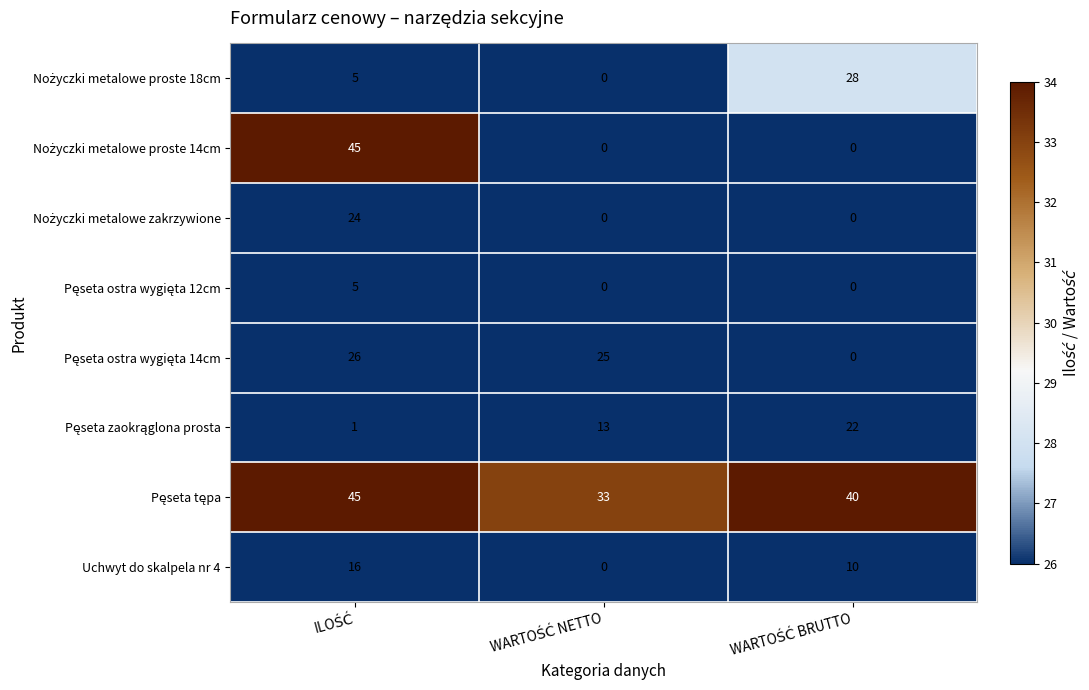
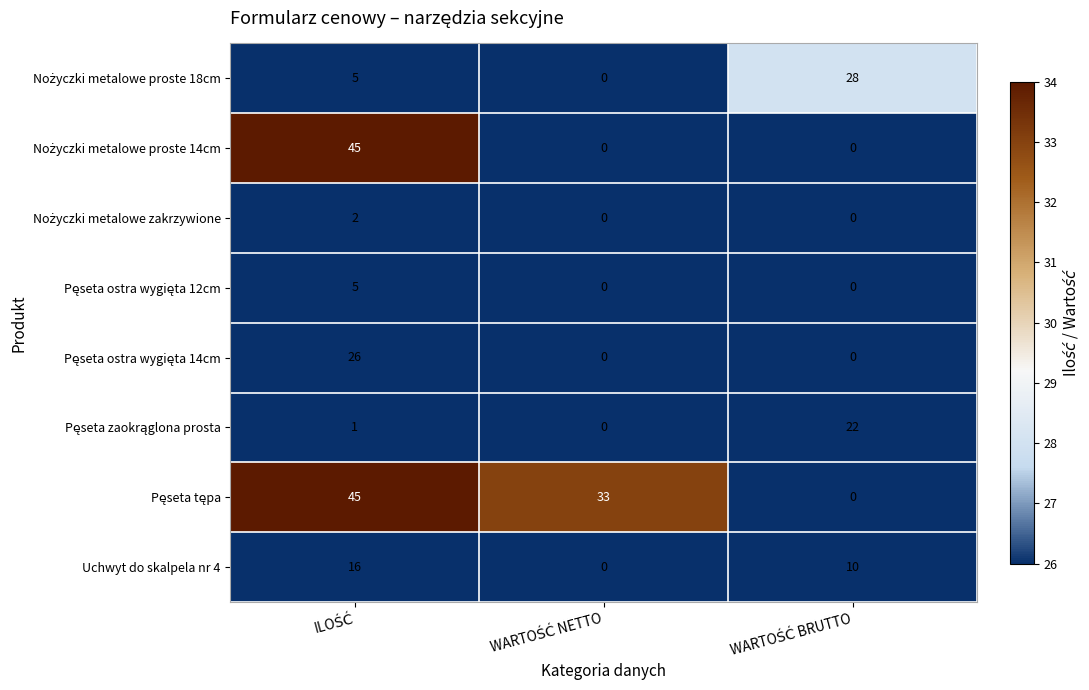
  {
    "Nożyczki metalowe proste 18cm": {
      "ILOŚĆ": 5,
      "WARTOŚĆ NETTO": 0,
      "WARTOŚĆ BRUTTO": 28
    },
    "Nożyczki metalowe proste 14cm": {
      "ILOŚĆ": 45,
      "WARTOŚĆ NETTO": 0,
      "WARTOŚĆ BRUTTO": 0
    },
    "Nożyczki metalowe zakrzywione": {
-     "ILOŚĆ": 24,
+     "ILOŚĆ": 2,
      "WARTOŚĆ NETTO": 0,
      "WARTOŚĆ BRUTTO": 0
    },
    "Pęseta ostra wygięta 12cm": {
      "ILOŚĆ": 5,
      "WARTOŚĆ NETTO": 0,
      "WARTOŚĆ BRUTTO": 0
    },
    "Pęseta ostra wygięta 14cm": {
      "ILOŚĆ": 26,
-     "WARTOŚĆ NETTO": 25,
+     "WARTOŚĆ NETTO": 0,
      "WARTOŚĆ BRUTTO": 0
    },
    "Pęseta zaokrąglona prosta": {
      "ILOŚĆ": 1,
-     "WARTOŚĆ NETTO": 13,
+     "WARTOŚĆ NETTO": 0,
      "WARTOŚĆ BRUTTO": 22
    },
    "Pęseta tępa": {
      "ILOŚĆ": 45,
      "WARTOŚĆ NETTO": 33,
-     "WARTOŚĆ BRUTTO": 40
+     "WARTOŚĆ BRUTTO": 0
    },
    "Uchwyt do skalpela nr 4": {
      "ILOŚĆ": 16,
      "WARTOŚĆ NETTO": 0,
      "WARTOŚĆ BRUTTO": 10
    }
  }
